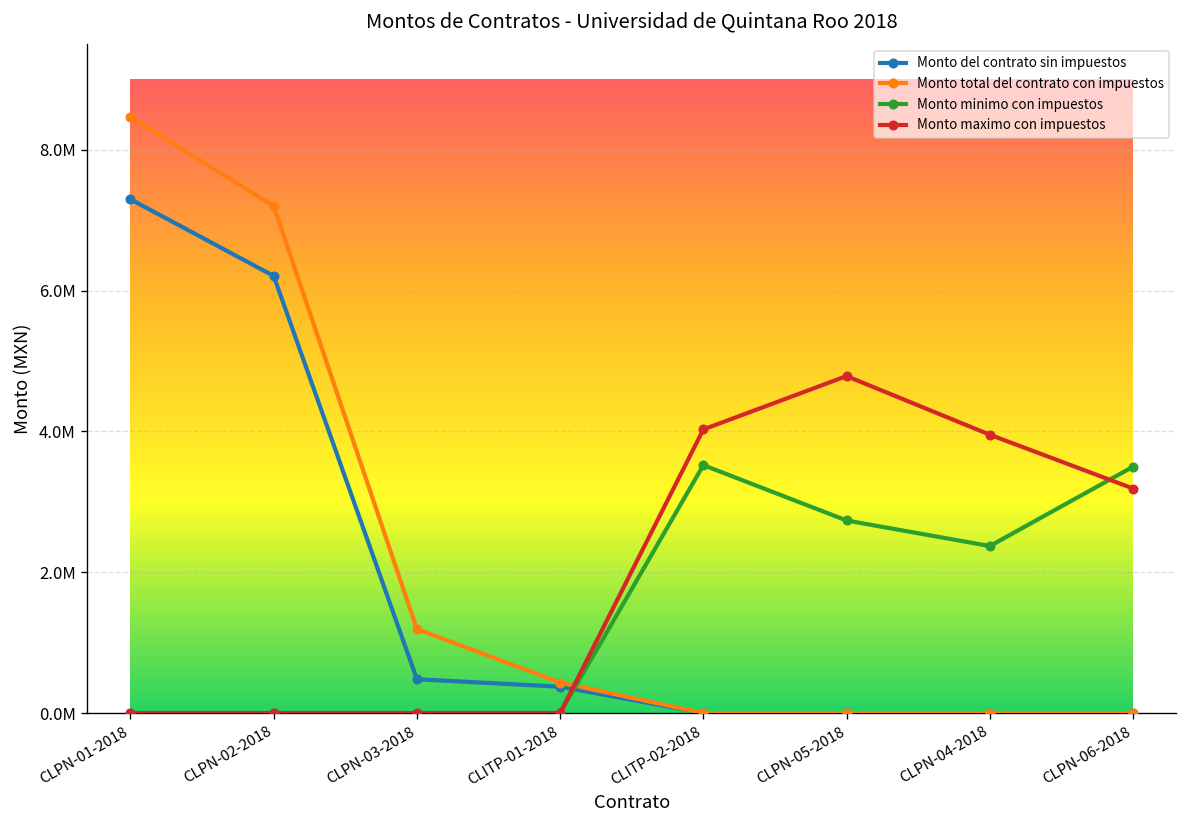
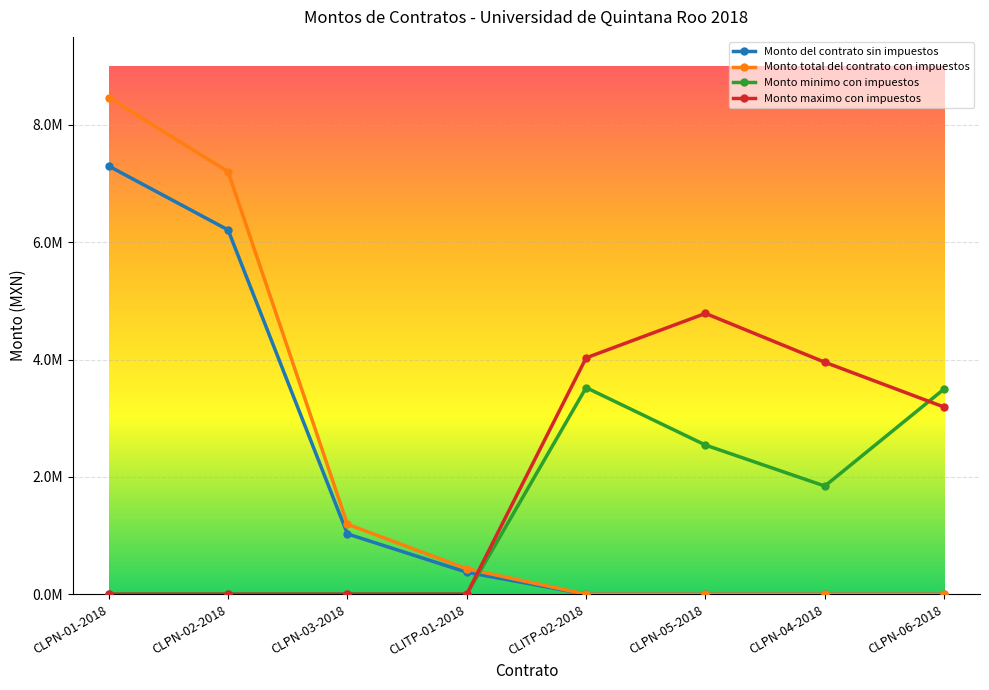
  {
    "Monto del contrato sin impuestos": {
      "CLPN-01-2018": 7300000,
      "CLPN-02-2018": 6200000,
-     "CLPN-03-2018": 500000,
+     "CLPN-03-2018": 1000000,
      "CLITP-01-2018": 400000
    },
    "Monto total del contrato con impuestos": {
      "CLPN-01-2018": 8500000,
      "CLPN-02-2018": 7200000,
      "CLPN-03-2018": 1200000,
      "CLITP-01-2018": 400000
    },
    "Monto minimo con impuestos": {
      "CLITP-02-2018": 3500000,
-     "CLPN-05-2018": 2700000,
-     "CLPN-04-2018": 2400000,
+     "CLPN-05-2018": 2500000,
+     "CLPN-04-2018": 1800000,
      "CLPN-06-2018": 3500000
    },
    "Monto maximo con impuestos": {
      "CLITP-02-2018": 4000000,
      "CLPN-05-2018": 4800000,
      "CLPN-04-2018": 4000000,
      "CLPN-06-2018": 3200000
    }
  }
